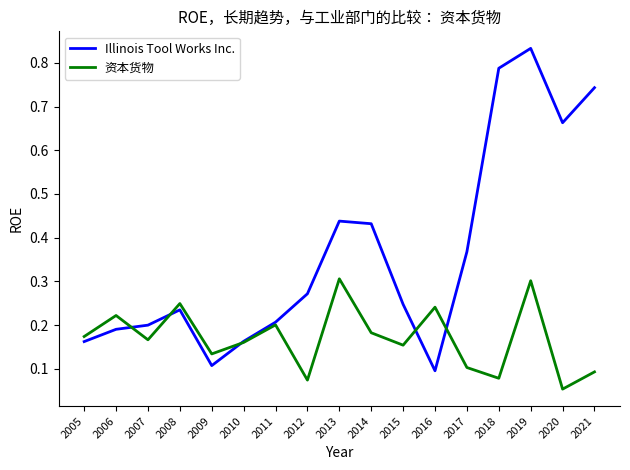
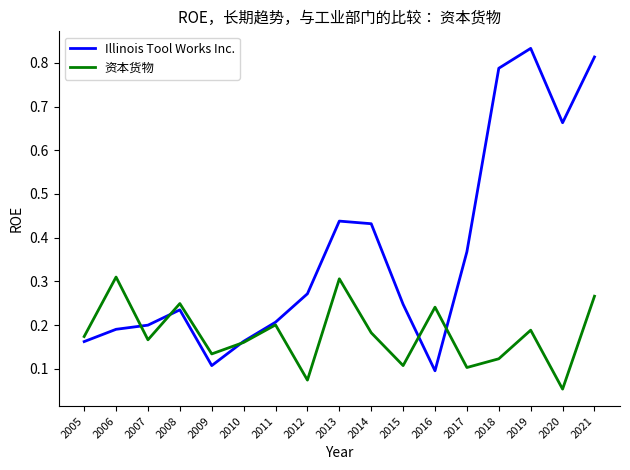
  {
    "Illinois Tool Works Inc.": {
      "2005": 0.16,
      "2006": 0.19,
      "2007": 0.20,
      "2008": 0.24,
      "2009": 0.11,
      "2011": 0.21,
      "2012": 0.27,
      "2013": 0.44,
      "2014": 0.43,
      "2015": 0.25,
      "2016": 0.10,
      "2017": 0.37,
      "2018": 0.79,
      "2019": 0.83,
      "2020": 0.66,
-     "2021": 0.74
+     "2021": 0.81
    },
    "资本货物": {
      "2005": 0.17,
-     "2006": 0.22,
+     "2006": 0.31,
      "2007": 0.17,
      "2008": 0.25,
      "2009": 0.13,
      "2011": 0.20,
      "2012": 0.07,
      "2013": 0.31,
      "2014": 0.18,
-     "2015": 0.15,
+     "2015": 0.11,
      "2016": 0.24,
      "2017": 0.10,
-     "2018": 0.08,
-     "2019": 0.30,
+     "2018": 0.12,
+     "2019": 0.19,
      "2020": 0.05,
-     "2021": 0.09
+     "2021": 0.27
    }
  }
